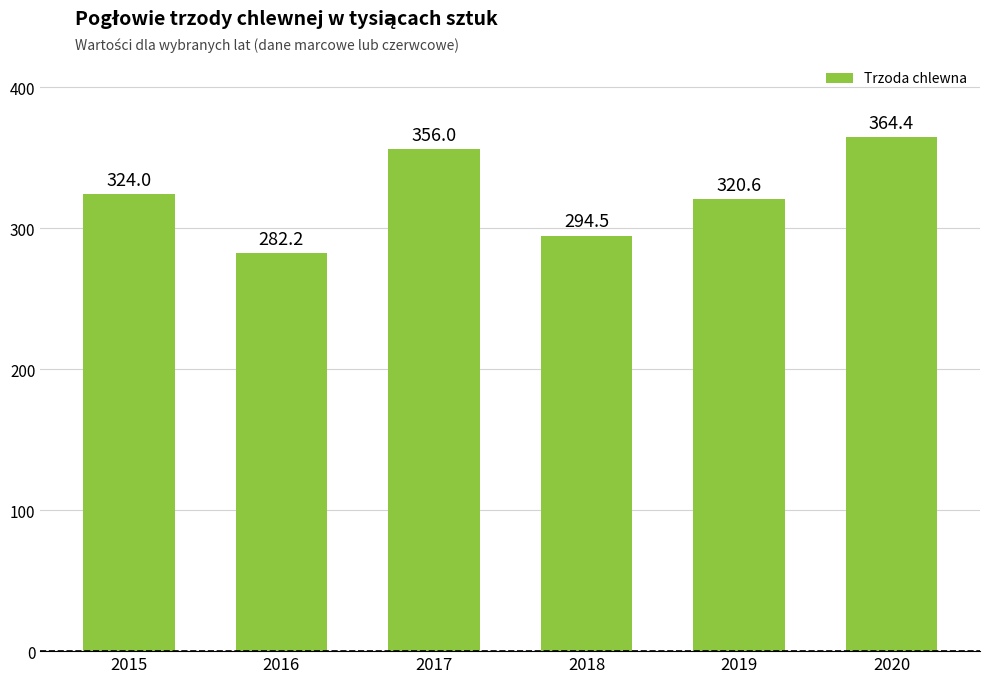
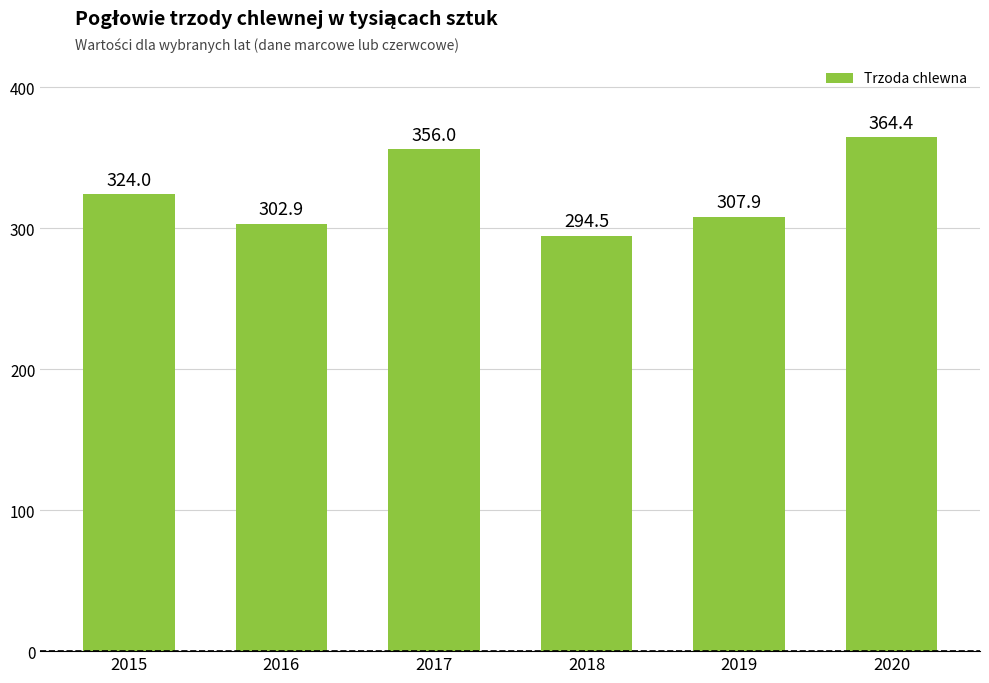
  {
    "2015": 324.0,
-   "2016": 282.2,
+   "2016": 302.9,
    "2017": 356.0,
    "2018": 294.5,
-   "2019": 320.6,
+   "2019": 307.9,
    "2020": 364.4
  }
